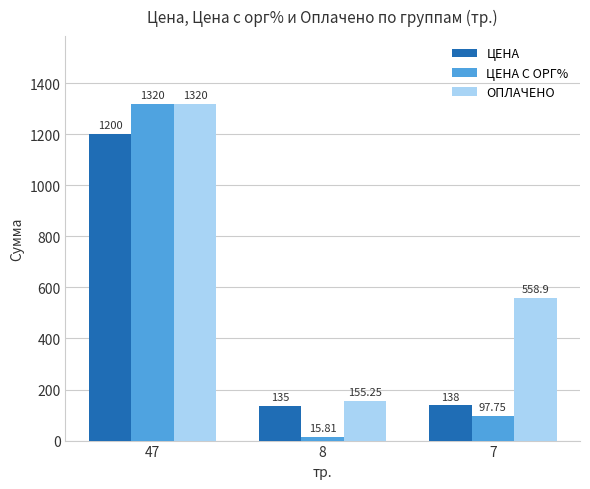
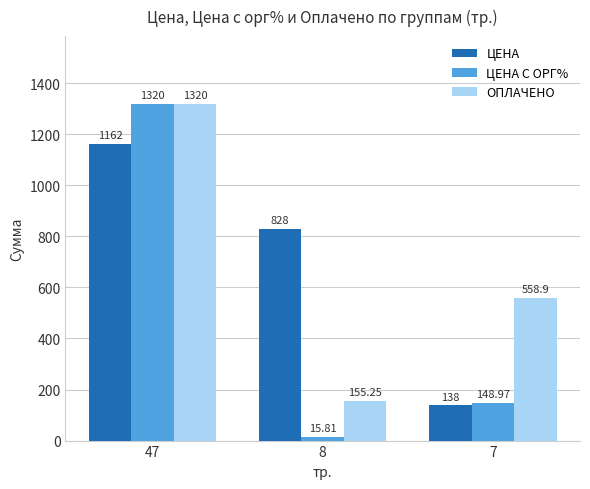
  {
    "ЦЕНА": {
-     "47": 1200,
-     "8": 135,
+     "47": 1162,
+     "8": 828,
      "7": 138
    },
    "ЦЕНА С ОРГ%": {
      "47": 1320,
      "8": 15.81,
-     "7": 97.75
+     "7": 148.97
    },
    "ОПЛАЧЕНО": {
      "47": 1320,
      "8": 155.25,
      "7": 558.9
    }
  }
